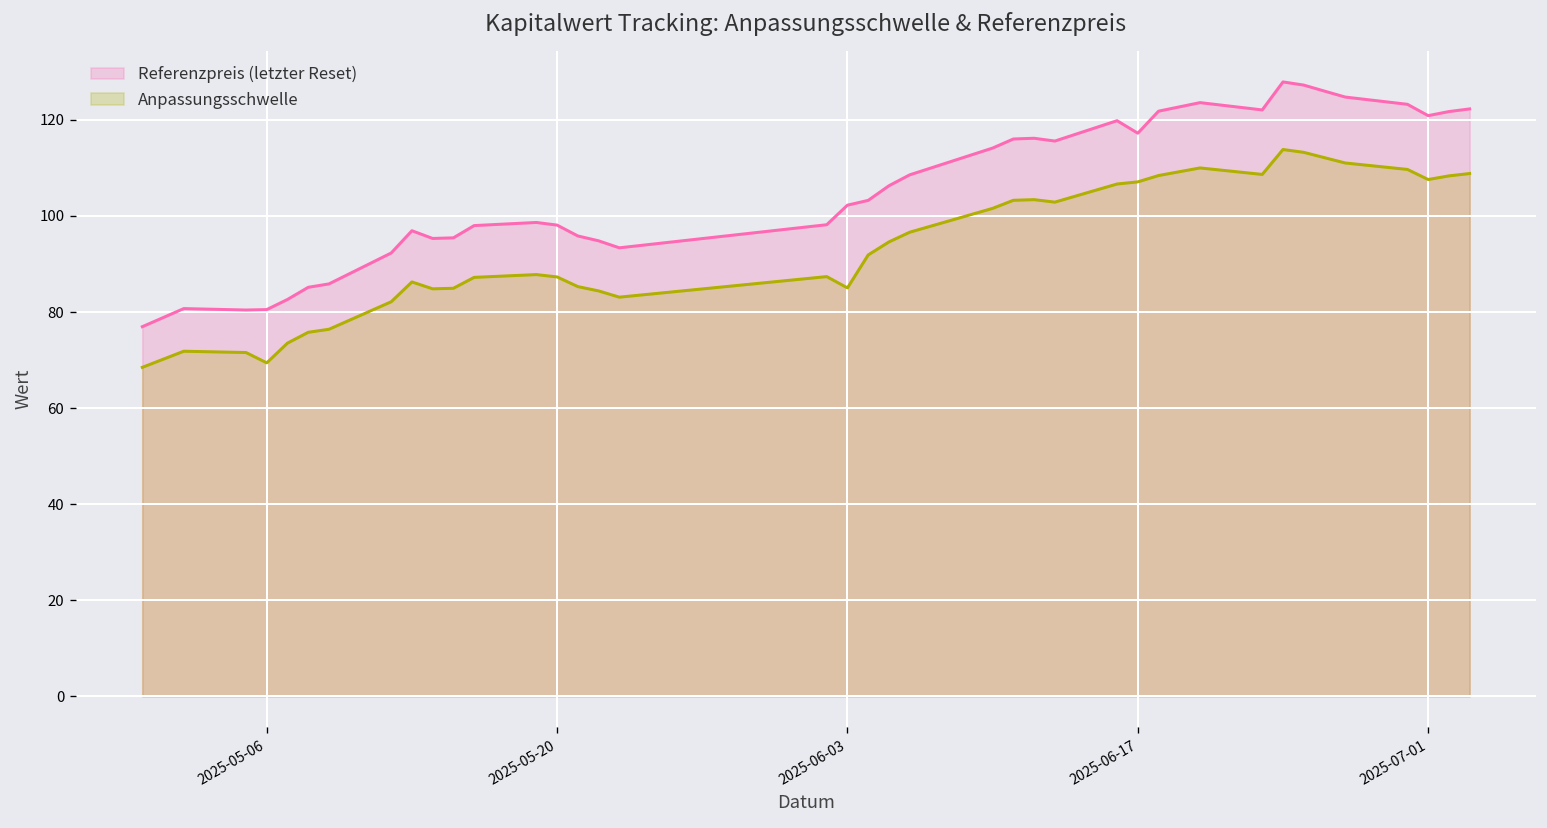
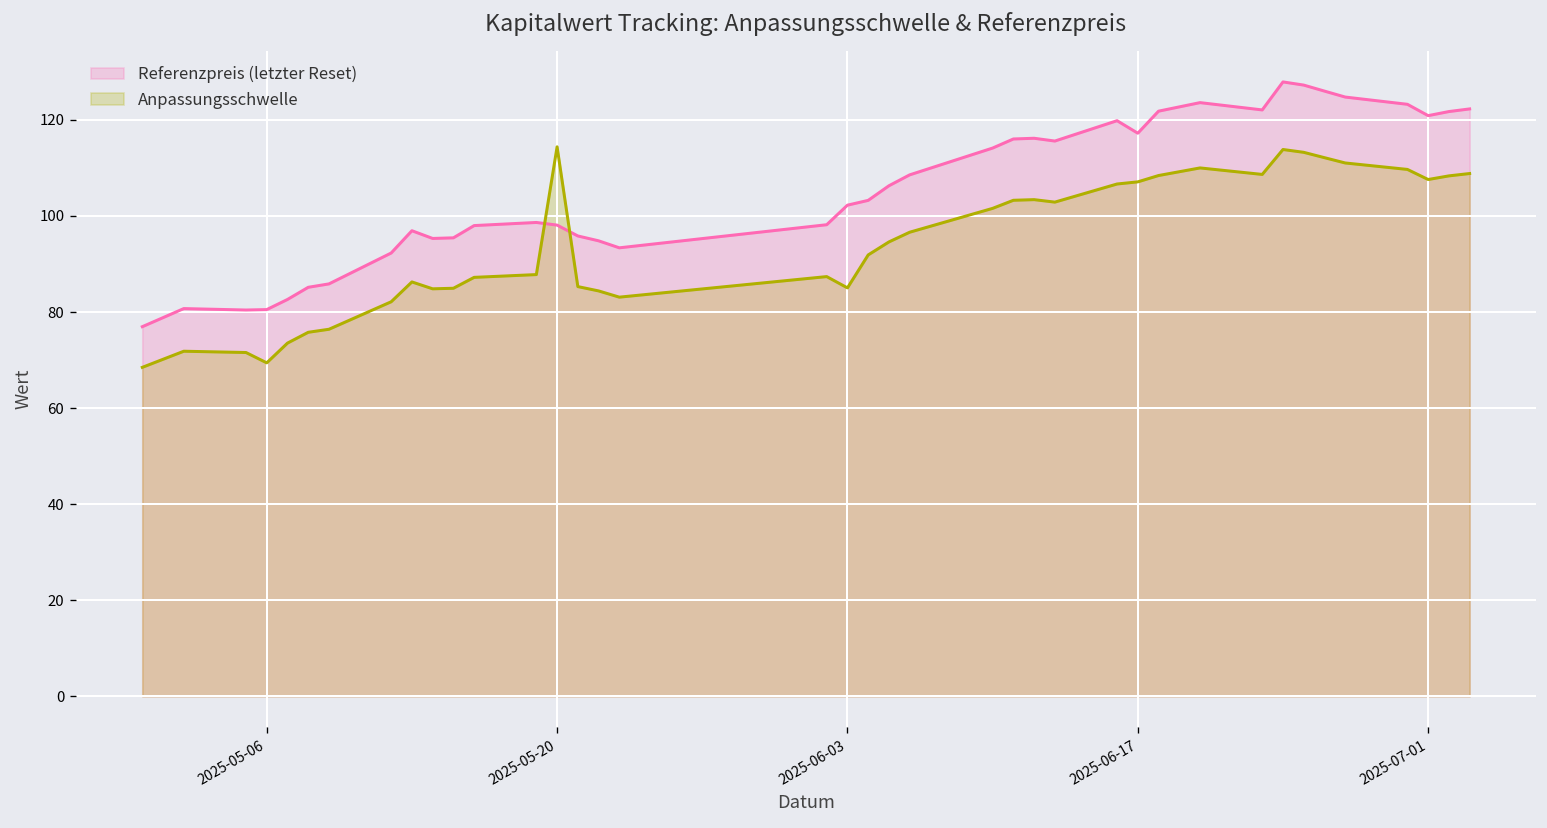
  {
    "Referenzpreis (letzter Reset)": {
      "2025-05-06": 81,
      "2025-05-20": 98,
      "2025-06-03": 102,
      "2025-06-17": 117,
      "2025-07-01": 121
    },
    "Anpassungsschwelle": {
      "2025-05-06": 69,
-     "2025-05-20": 87,
+     "2025-05-20": 114,
      "2025-06-03": 85,
      "2025-06-17": 107,
      "2025-07-01": 108
    }
  }
